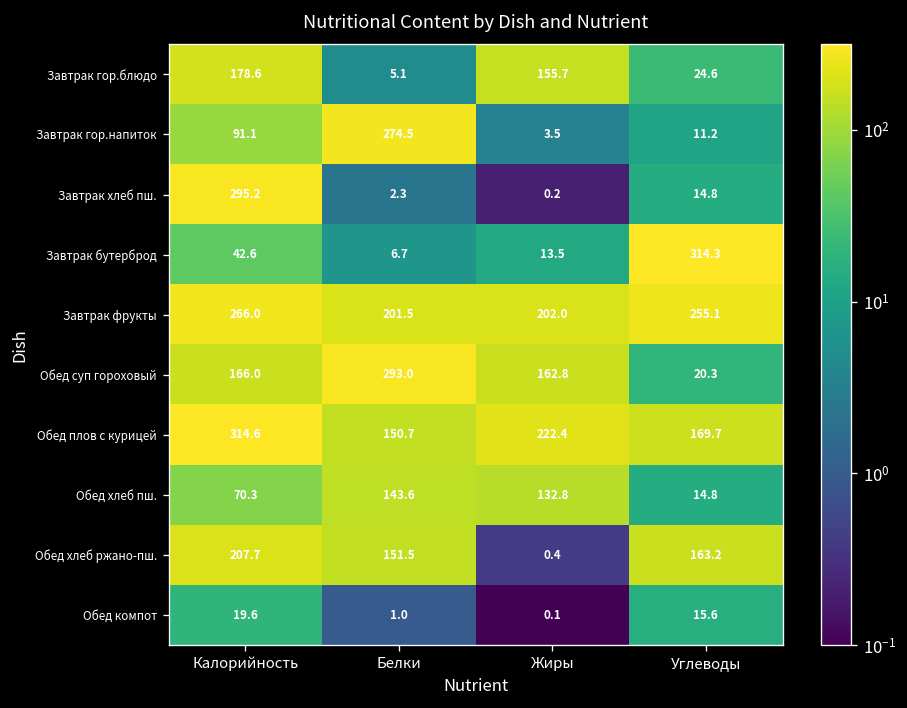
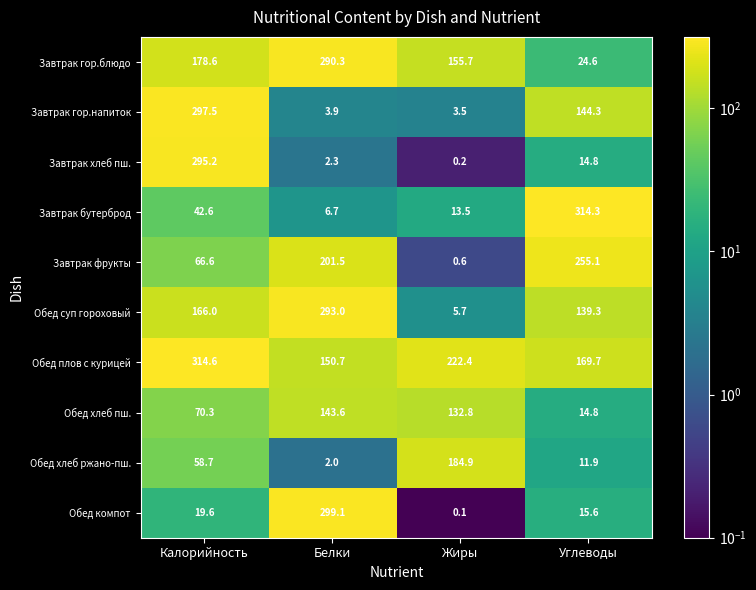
  {
    "Завтрак гор.блюдо": {
      "Калорийность": 178.6,
-     "Белки": 5.1,
+     "Белки": 290.3,
      "Жиры": 155.7,
      "Углеводы": 24.6
    },
    "Завтрак гор.напиток": {
-     "Калорийность": 91.1,
-     "Белки": 274.5,
+     "Калорийность": 297.5,
+     "Белки": 3.9,
      "Жиры": 3.5,
-     "Углеводы": 11.2
+     "Углеводы": 144.3
    },
    "Завтрак хлеб пш.": {
      "Калорийность": 295.2,
      "Белки": 2.3,
      "Жиры": 0.2,
      "Углеводы": 14.8
    },
    "Завтрак бутерброд": {
      "Калорийность": 42.6,
      "Белки": 6.7,
      "Жиры": 13.5,
      "Углеводы": 314.3
    },
    "Завтрак фрукты": {
-     "Калорийность": 266.0,
+     "Калорийность": 66.6,
      "Белки": 201.5,
-     "Жиры": 202.0,
+     "Жиры": 0.6,
      "Углеводы": 255.1
    },
    "Обед суп гороховый": {
      "Калорийность": 166.0,
      "Белки": 293.0,
-     "Жиры": 162.8,
-     "Углеводы": 20.3
+     "Жиры": 5.7,
+     "Углеводы": 139.3
    },
    "Обед плов с курицей": {
      "Калорийность": 314.6,
      "Белки": 150.7,
      "Жиры": 222.4,
      "Углеводы": 169.7
    },
    "Обед хлеб пш.": {
      "Калорийность": 70.3,
      "Белки": 143.6,
      "Жиры": 132.8,
      "Углеводы": 14.8
    },
    "Обед хлеб ржано-пш.": {
-     "Калорийность": 207.7,
-     "Белки": 151.5,
-     "Жиры": 0.4,
-     "Углеводы": 163.2
+     "Калорийность": 58.7,
+     "Белки": 2.0,
+     "Жиры": 184.9,
+     "Углеводы": 11.9
    },
    "Обед компот": {
      "Калорийность": 19.6,
-     "Белки": 1.0,
+     "Белки": 299.1,
      "Жиры": 0.1,
      "Углеводы": 15.6
    }
  }
